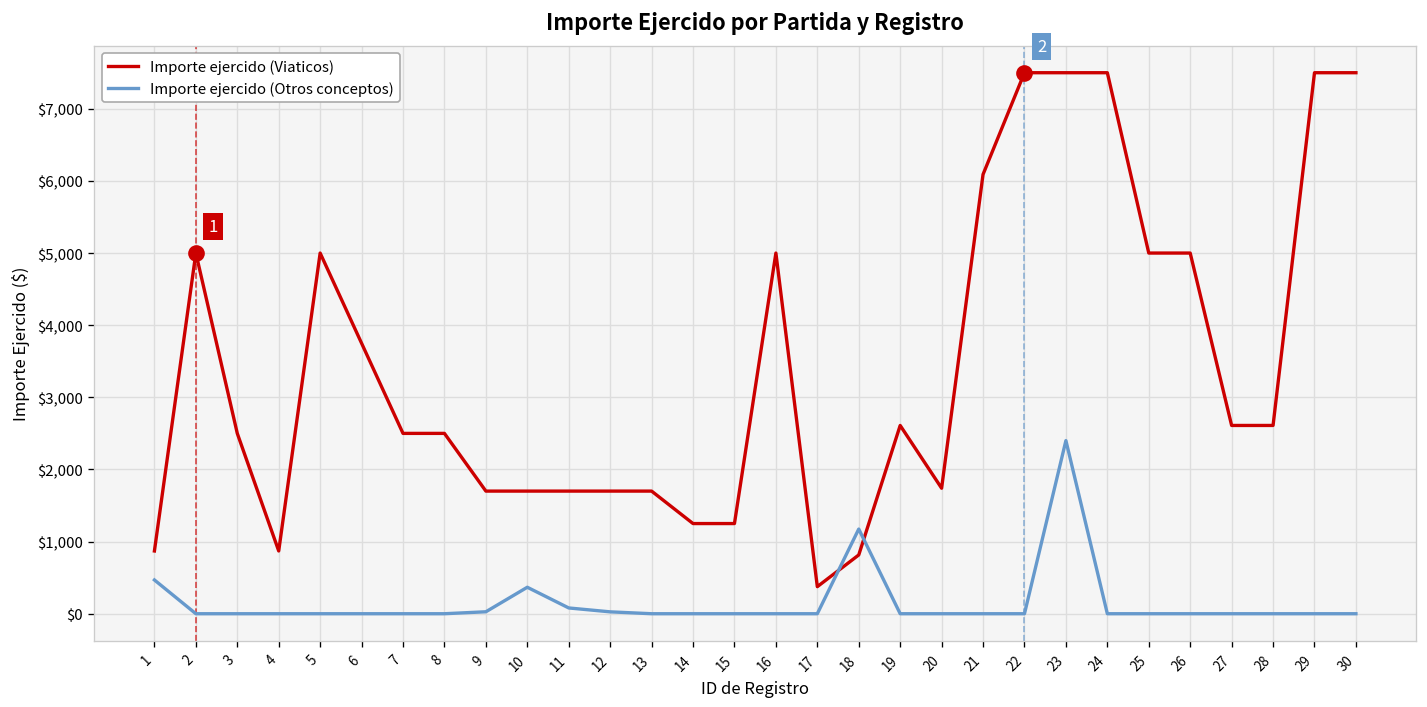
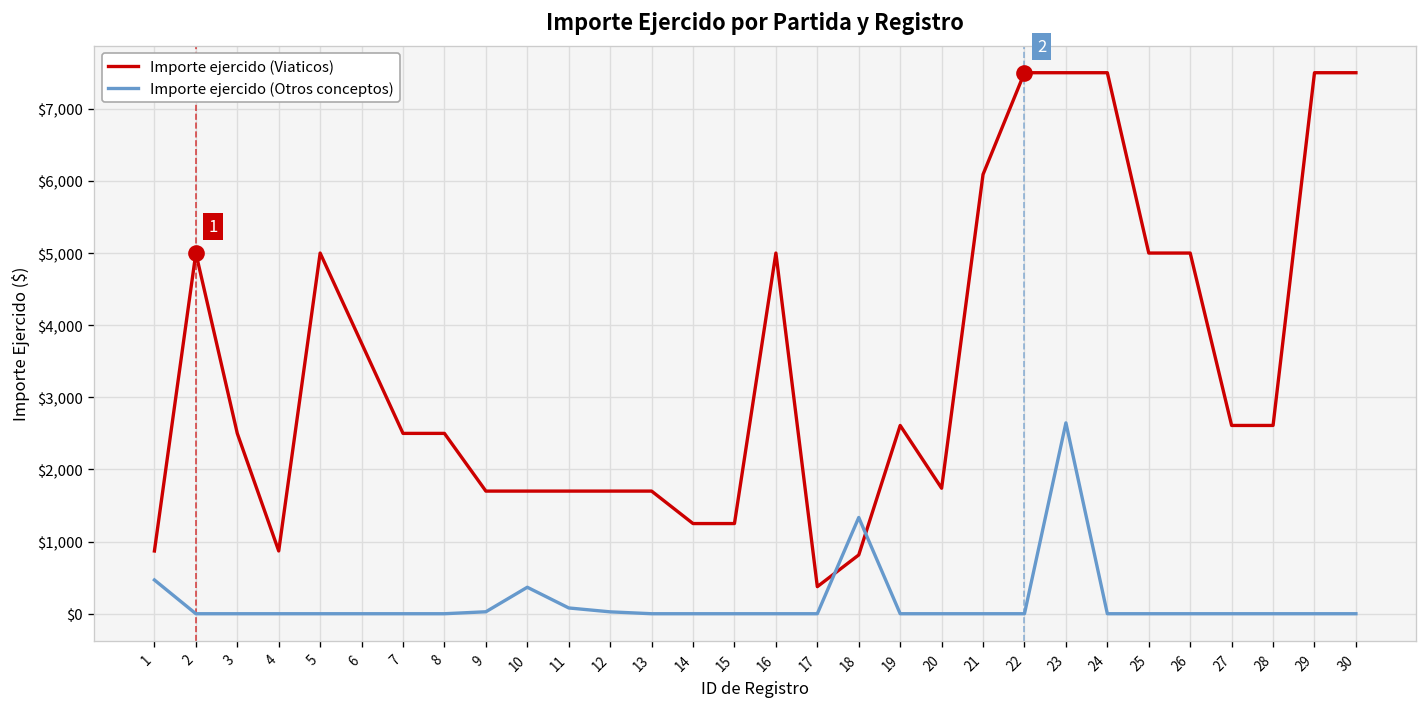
  {
    "Importe ejercido (Otros conceptos)": {
      "1": "$500",
      "2": "$0",
      "3": "$0",
      "4": "$0",
      "5": "$0",
      "6": "$0",
      "7": "$0",
      "8": "$0",
      "9": "$0",
      "10": "$400",
      "11": "$100",
      "12": "$0",
      "13": "$0",
      "14": "$0",
      "15": "$0",
      "16": "$0",
      "17": "$0",
-     "18": "$1,200",
+     "18": "$1,300",
      "19": "$0",
      "20": "$0",
      "21": "$0",
      "22": "$0",
-     "23": "$2,400",
+     "23": "$2,600",
      "24": "$0",
      "25": "$0",
      "26": "$0",
      "27": "$0",
      "28": "$0",
      "29": "$0",
      "30": "$0"
    }
  }
